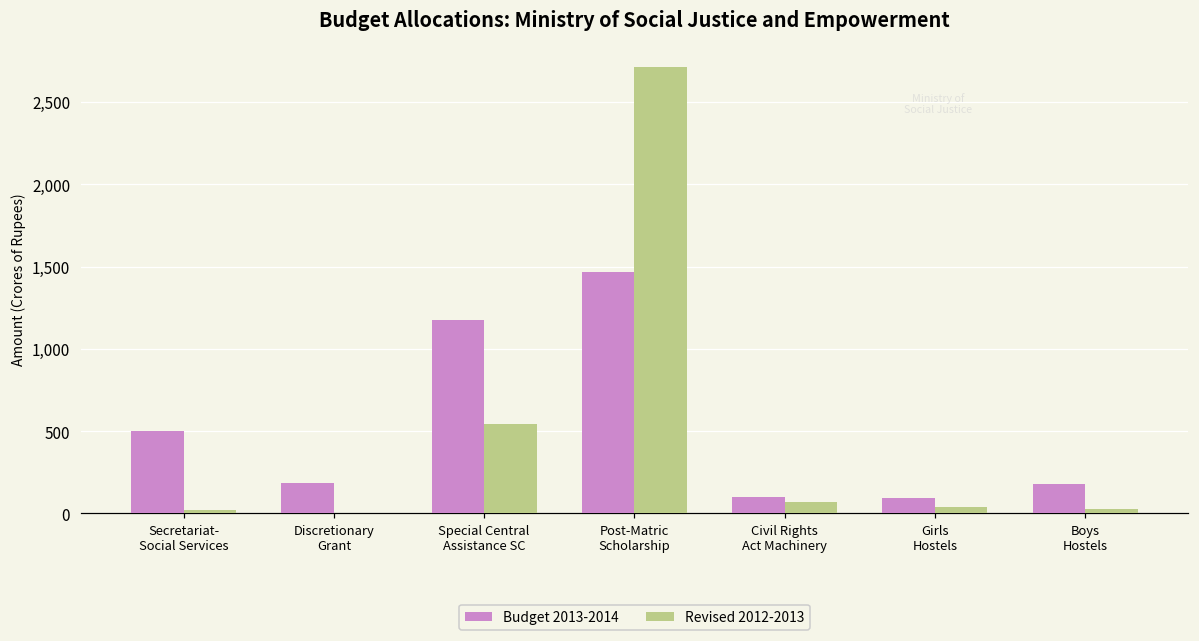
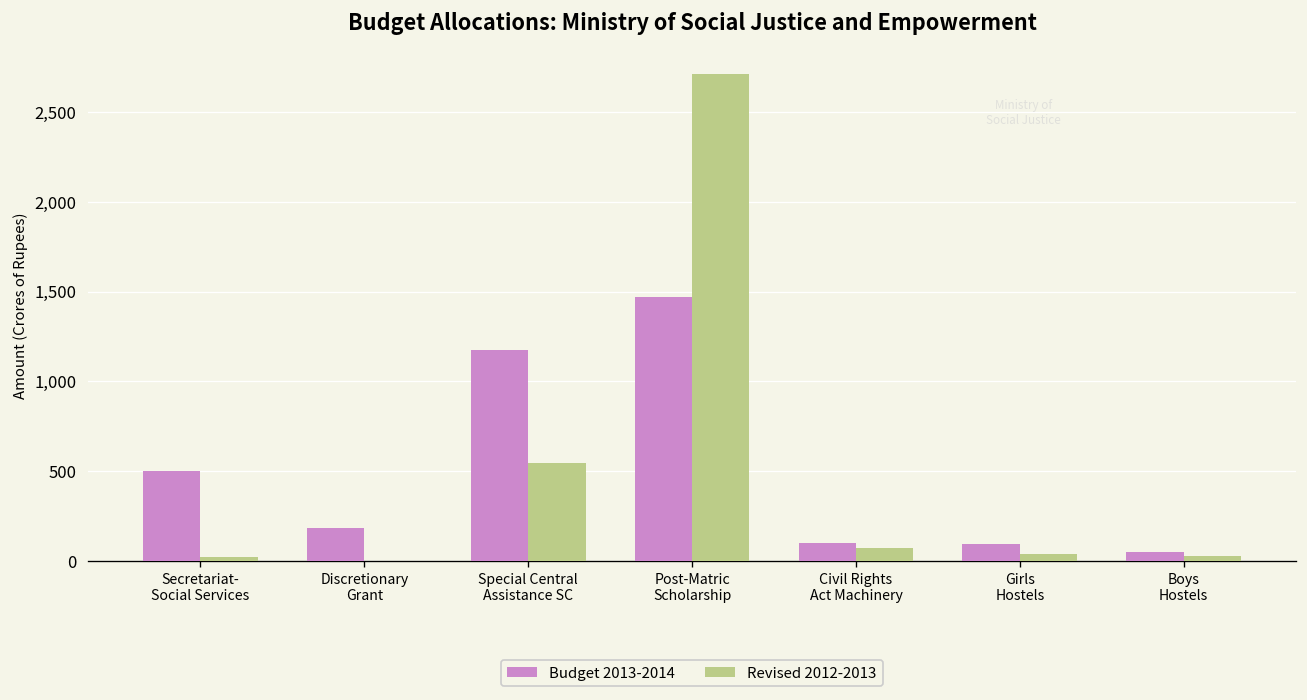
  {
    "Budget 2013-2014": {
      "Secretariat- Social Services": "500",
      "Discretionary Grant": "180",
      "Special Central Assistance SC": "1,180",
      "Post-Matric Scholarship": "1,470",
      "Civil Rights Act Machinery": "100",
      "Girls Hostels": "90",
-     "Boys Hostels": "180"
+     "Boys Hostels": "50"
    },
    "Revised 2012-2013": {
      "Secretariat- Social Services": "20",
      "Discretionary Grant": "0",
      "Special Central Assistance SC": "540",
      "Post-Matric Scholarship": "2,710",
      "Civil Rights Act Machinery": "70",
      "Girls Hostels": "40",
      "Boys Hostels": "30"
    }
  }
